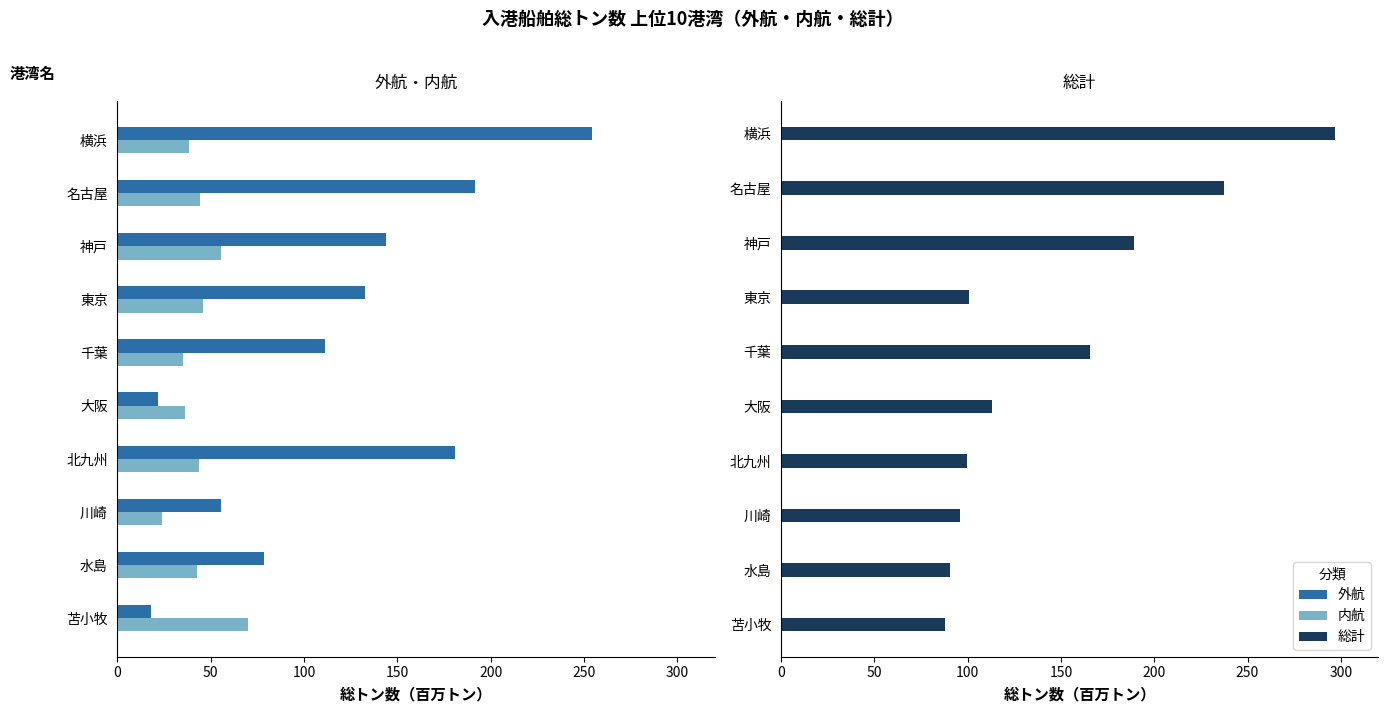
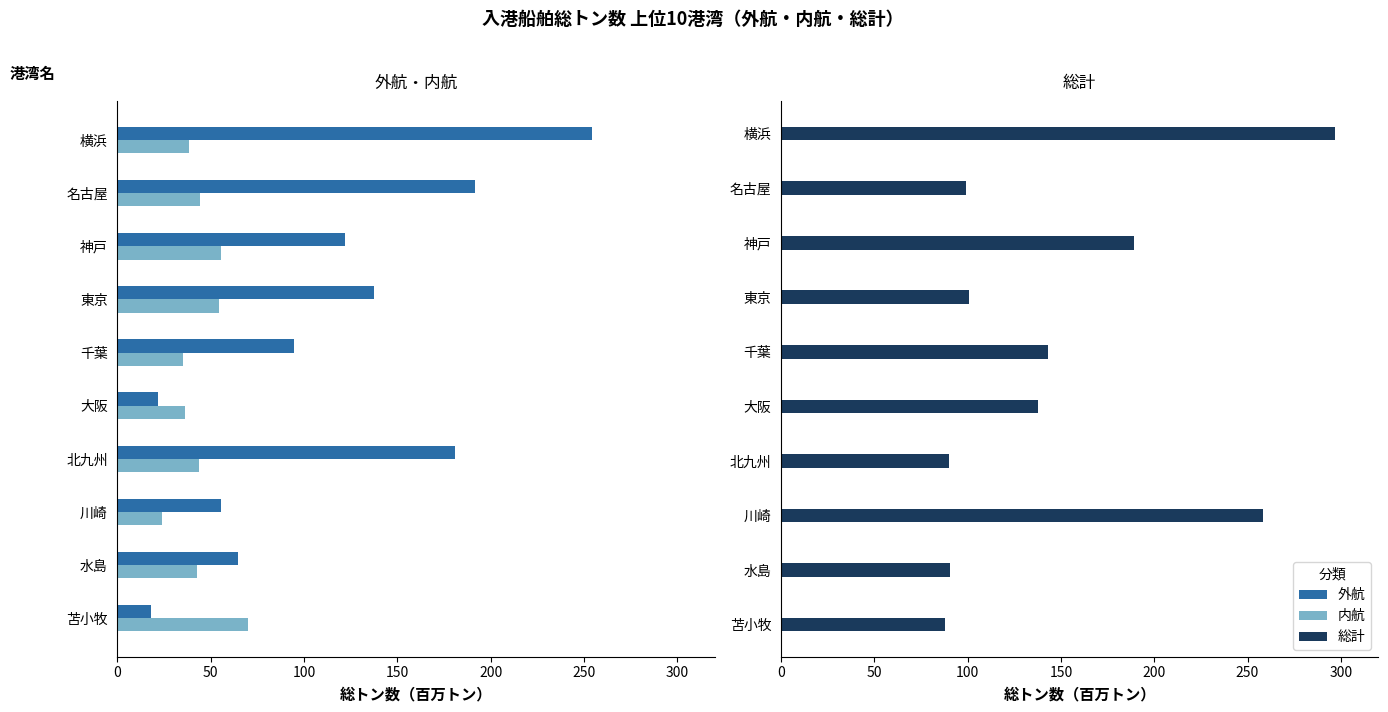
  {
    "外航・内航": {
      "外航": {
        "横浜": 254,
        "名古屋": 192,
-       "神戸": 144,
-       "東京": 132,
-       "千葉": 111,
+       "神戸": 122,
+       "東京": 137,
+       "千葉": 95,
        "大阪": 22,
        "北九州": 181,
        "川崎": 56,
-       "水島": 79,
+       "水島": 64,
        "苫小牧": 18
      },
      "内航": {
        "横浜": 38,
        "名古屋": 44,
        "神戸": 55,
-       "東京": 46,
+       "東京": 55,
        "千葉": 35,
        "大阪": 36,
        "北九州": 44,
        "川崎": 24,
        "水島": 43,
        "苫小牧": 70
      }
    },
    "総計": {
      "横浜": 297,
-     "名古屋": 238,
+     "名古屋": 99,
      "神戸": 189,
      "東京": 101,
-     "千葉": 166,
-     "大阪": 113,
-     "北九州": 100,
-     "川崎": 96,
+     "千葉": 143,
+     "大阪": 138,
+     "北九州": 90,
+     "川崎": 258,
      "水島": 90,
      "苫小牧": 88
    }
  }
